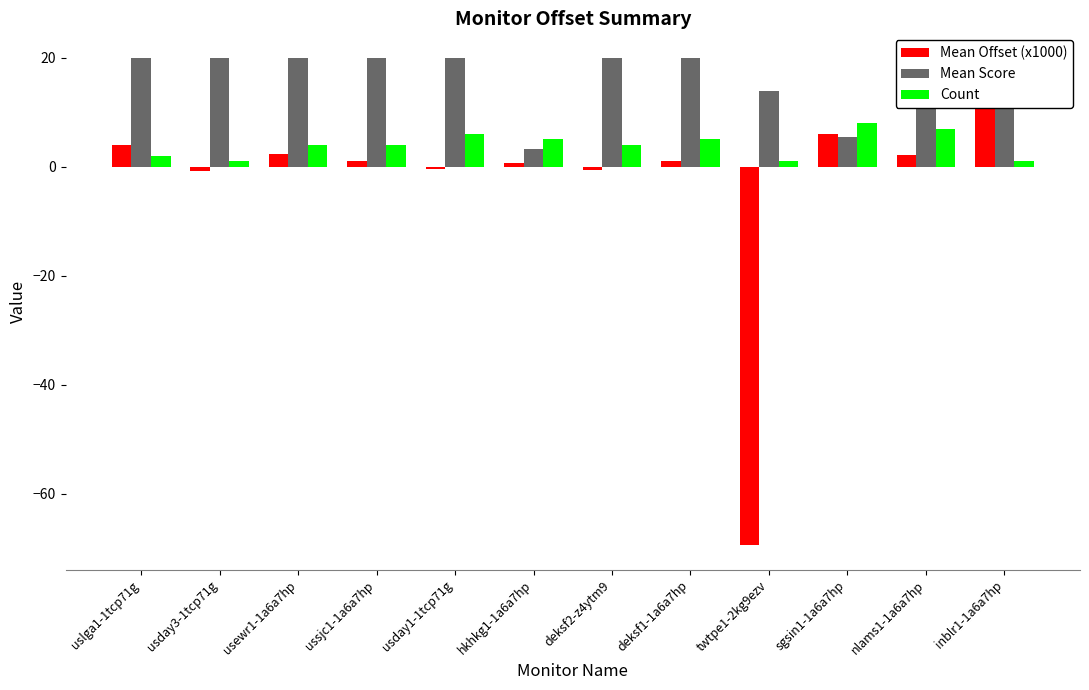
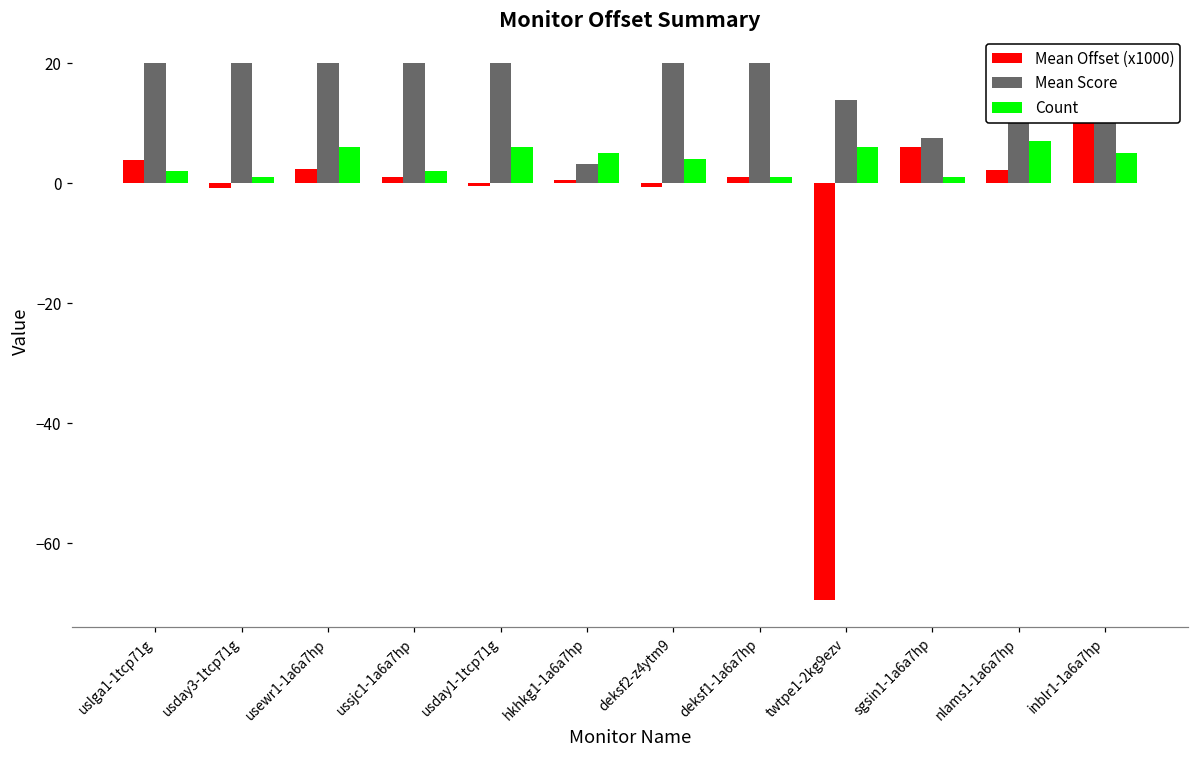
  {
    "Mean Offset (x1000)": {
      "uslga1-1tcp71g": 4,
      "usday3-1tcp71g": -1,
      "usewr1-1a6a7hp": 2,
      "ussjc1-1a6a7hp": 1,
      "usday1-1tcp71g": 0,
      "hkhkg1-1a6a7hp": 1,
      "deksf2-z4ytm9": -1,
      "deksf1-1a6a7hp": 1,
      "twtpe1-2kg9ezv": -69,
      "sgsin1-1a6a7hp": 6,
      "nlams1-1a6a7hp": 2
    },
    "Mean Score": {
      "uslga1-1tcp71g": 20,
      "usday3-1tcp71g": 20,
      "usewr1-1a6a7hp": 20,
      "ussjc1-1a6a7hp": 20,
      "usday1-1tcp71g": 20,
      "hkhkg1-1a6a7hp": 3,
      "deksf2-z4ytm9": 20,
      "deksf1-1a6a7hp": 20,
      "twtpe1-2kg9ezv": 14,
-     "sgsin1-1a6a7hp": 5
+     "sgsin1-1a6a7hp": 8
    },
    "Count": {
      "uslga1-1tcp71g": 2,
      "usday3-1tcp71g": 1,
-     "usewr1-1a6a7hp": 4,
-     "ussjc1-1a6a7hp": 4,
+     "usewr1-1a6a7hp": 6,
+     "ussjc1-1a6a7hp": 2,
      "usday1-1tcp71g": 6,
      "hkhkg1-1a6a7hp": 5,
      "deksf2-z4ytm9": 4,
-     "deksf1-1a6a7hp": 5,
-     "twtpe1-2kg9ezv": 1,
-     "sgsin1-1a6a7hp": 8,
+     "deksf1-1a6a7hp": 1,
+     "twtpe1-2kg9ezv": 6,
+     "sgsin1-1a6a7hp": 1,
      "nlams1-1a6a7hp": 7,
-     "inblr1-1a6a7hp": 1
+     "inblr1-1a6a7hp": 5
    }
  }
